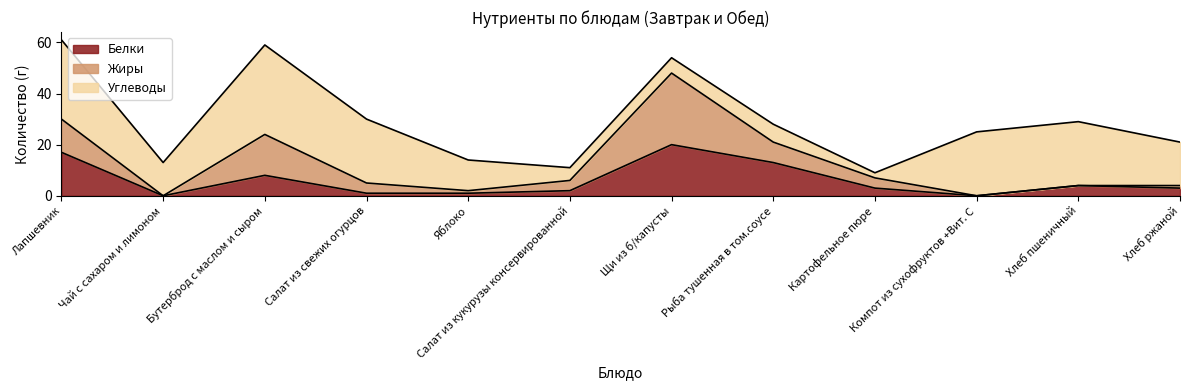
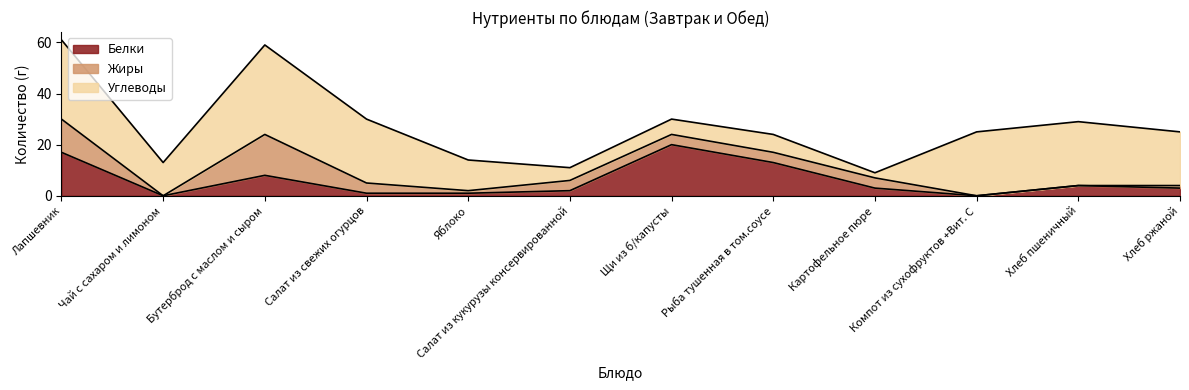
  {
    "Белки": {
      "Лапшевник": 17,
      "Бутерброд с маслом и сыром": 8,
      "Салат из свежих огурцов": 1,
      "Салат из кукурузы консервированной": 2,
      "Щи из б/капусты": 20,
      "Рыба тушенная в том.соусе": 13,
      "Картофельное пюре": 3
    },
    "Жиры": {
      "Лапшевник": 13,
      "Бутерброд с маслом и сыром": 16,
      "Салат из свежих огурцов": 4,
      "Салат из кукурузы консервированной": 4,
-     "Щи из б/капусты": 28,
-     "Рыба тушенная в том.соусе": 8,
+     "Щи из б/капусты": 4,
+     "Рыба тушенная в том.соусе": 4,
      "Картофельное пюре": 4
    },
    "Углеводы": {
      "Лапшевник": 31,
      "Чай с сахаром и лимоном": 13,
      "Бутерброд с маслом и сыром": 35,
      "Салат из свежих огурцов": 25,
      "Яблоко": 12,
      "Салат из кукурузы консервированной": 5,
      "Щи из б/капусты": 6,
      "Рыба тушенная в том.соусе": 7,
      "Картофельное пюре": 2,
      "Компот из сухофруктов +Вит. С": 25,
      "Хлеб пшеничный": 25,
-     "Хлеб ржаной": 17
+     "Хлеб ржаной": 21
    }
  }
